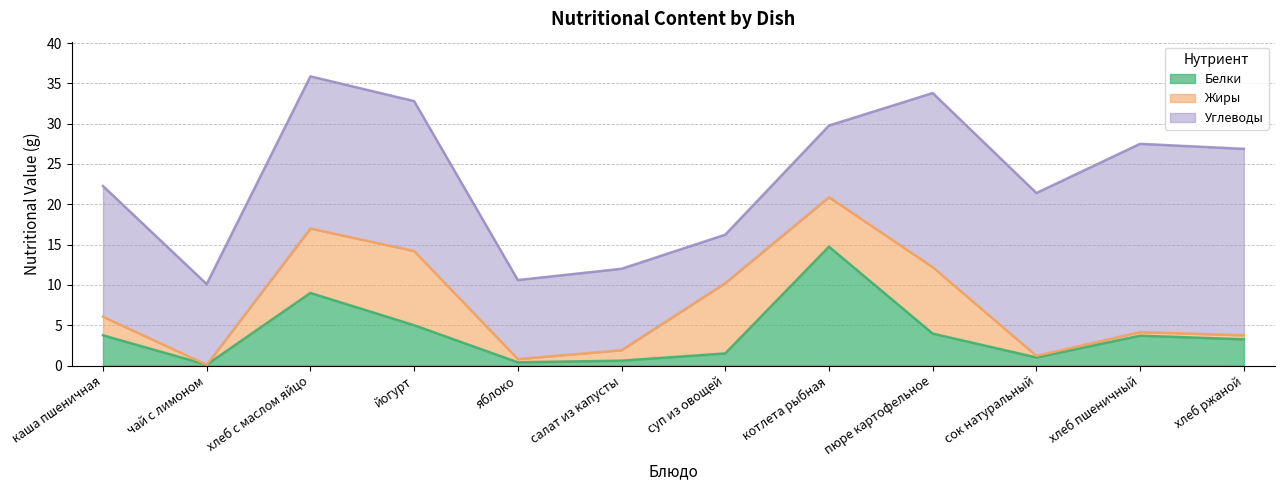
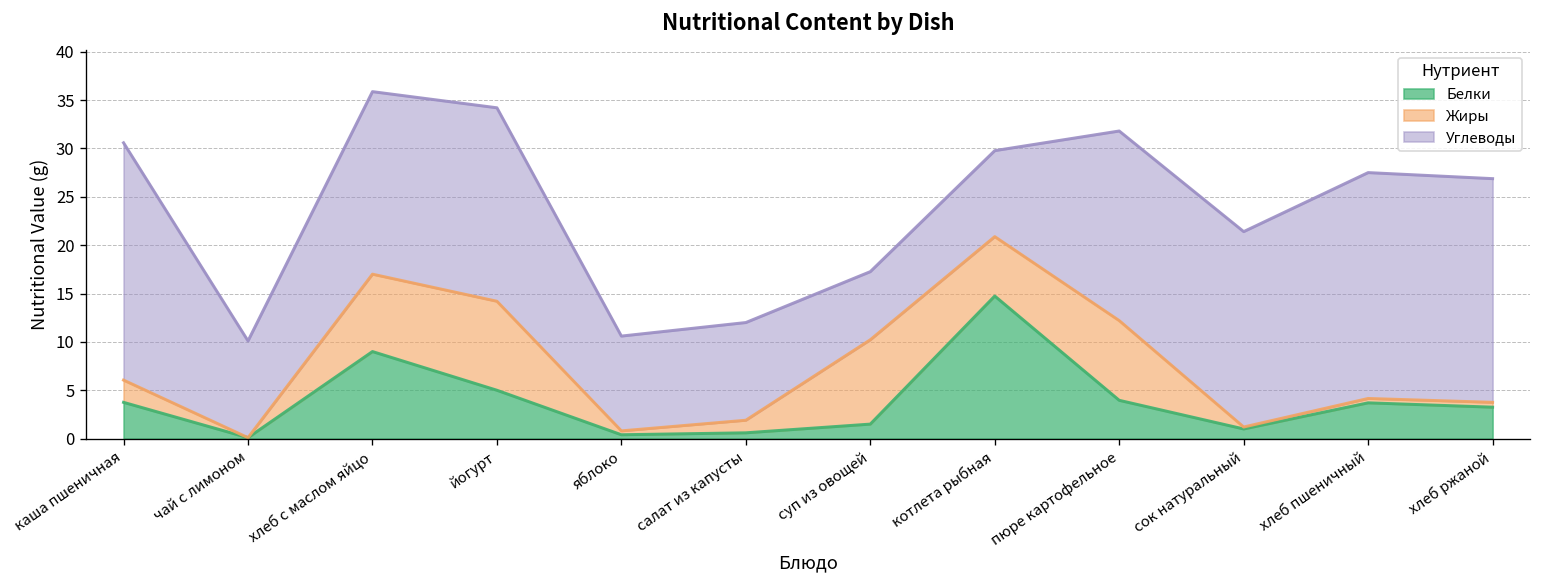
  {
    "Белки": {
      "каша пшеничная": 4,
      "хлеб с маслом яйцо": 9,
      "йогурт": 5,
      "яблоко": 0,
      "салат из капусты": 1,
      "суп из овощей": 2,
      "котлета рыбная": 15,
      "пюре картофельное": 4,
      "хлеб пшеничный": 4,
      "хлеб ржаной": 3
    },
    "Жиры": {
      "каша пшеничная": 2,
      "хлеб с маслом яйцо": 8,
      "йогурт": 9,
      "яблоко": 0,
      "салат из капусты": 1,
      "суп из овощей": 9,
      "котлета рыбная": 6,
      "пюре картофельное": 8,
      "хлеб пшеничный": 0,
      "хлеб ржаной": 1
    },
    "Углеводы": {
-     "каша пшеничная": 16,
+     "каша пшеничная": 25,
      "чай с лимоном": 10,
      "хлеб с маслом яйцо": 19,
-     "йогурт": 19,
+     "йогурт": 20,
      "яблоко": 10,
      "салат из капусты": 10,
-     "суп из овощей": 6,
+     "суп из овощей": 7,
      "котлета рыбная": 9,
-     "пюре картофельное": 22,
+     "пюре картофельное": 20,
      "сок натуральный": 20,
      "хлеб пшеничный": 23,
      "хлеб ржаной": 23
    }
  }
